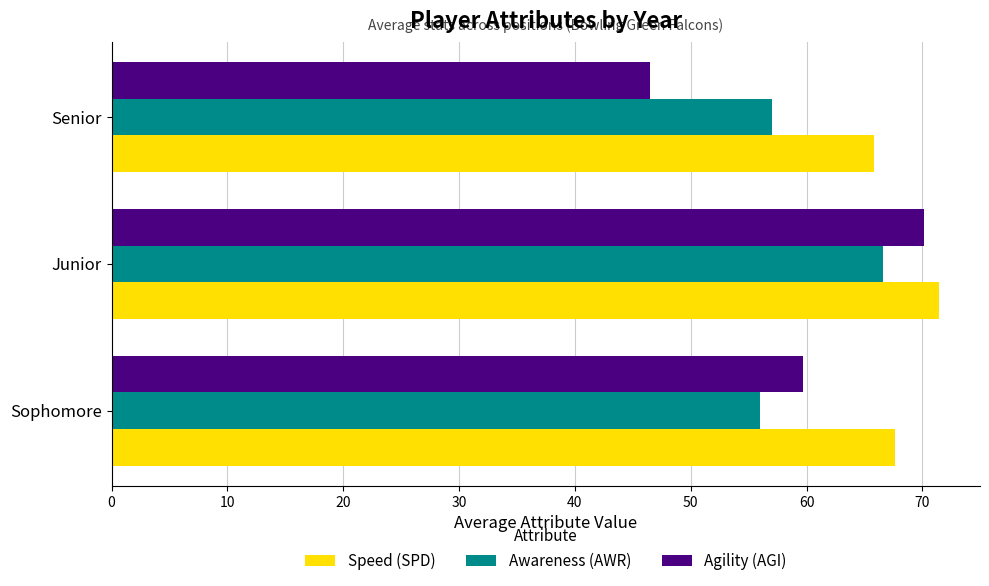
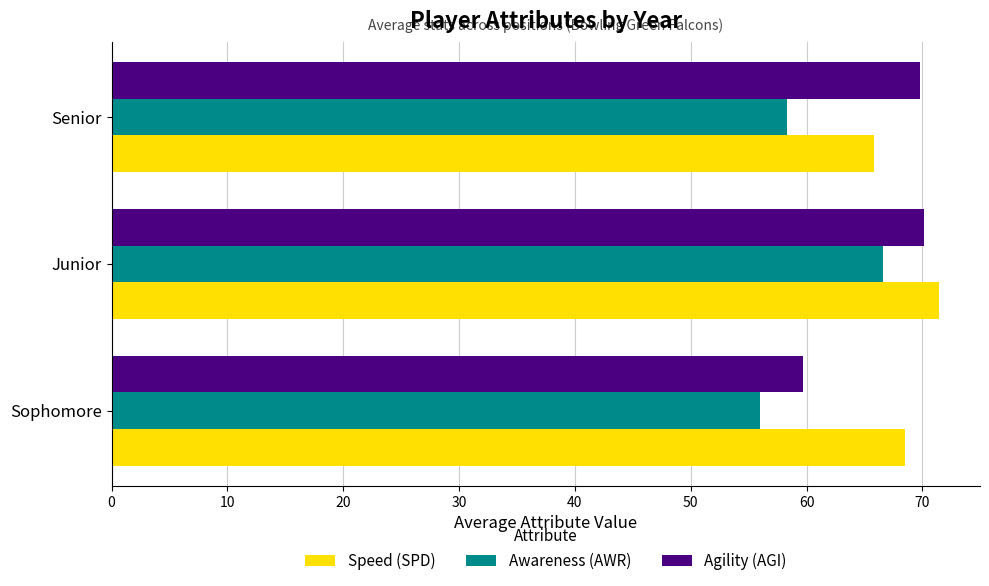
  {
    "Speed (SPD)": {
      "Senior": 65.8,
      "Junior": 71.4,
-     "Sophomore": 67.6
+     "Sophomore": 68.5
    },
    "Awareness (AWR)": {
-     "Senior": 57.0,
+     "Senior": 58.3,
      "Junior": 66.6,
      "Sophomore": 56.0
    },
    "Agility (AGI)": {
-     "Senior": 46.5,
+     "Senior": 69.8,
      "Junior": 70.1,
      "Sophomore": 59.7
    }
  }
